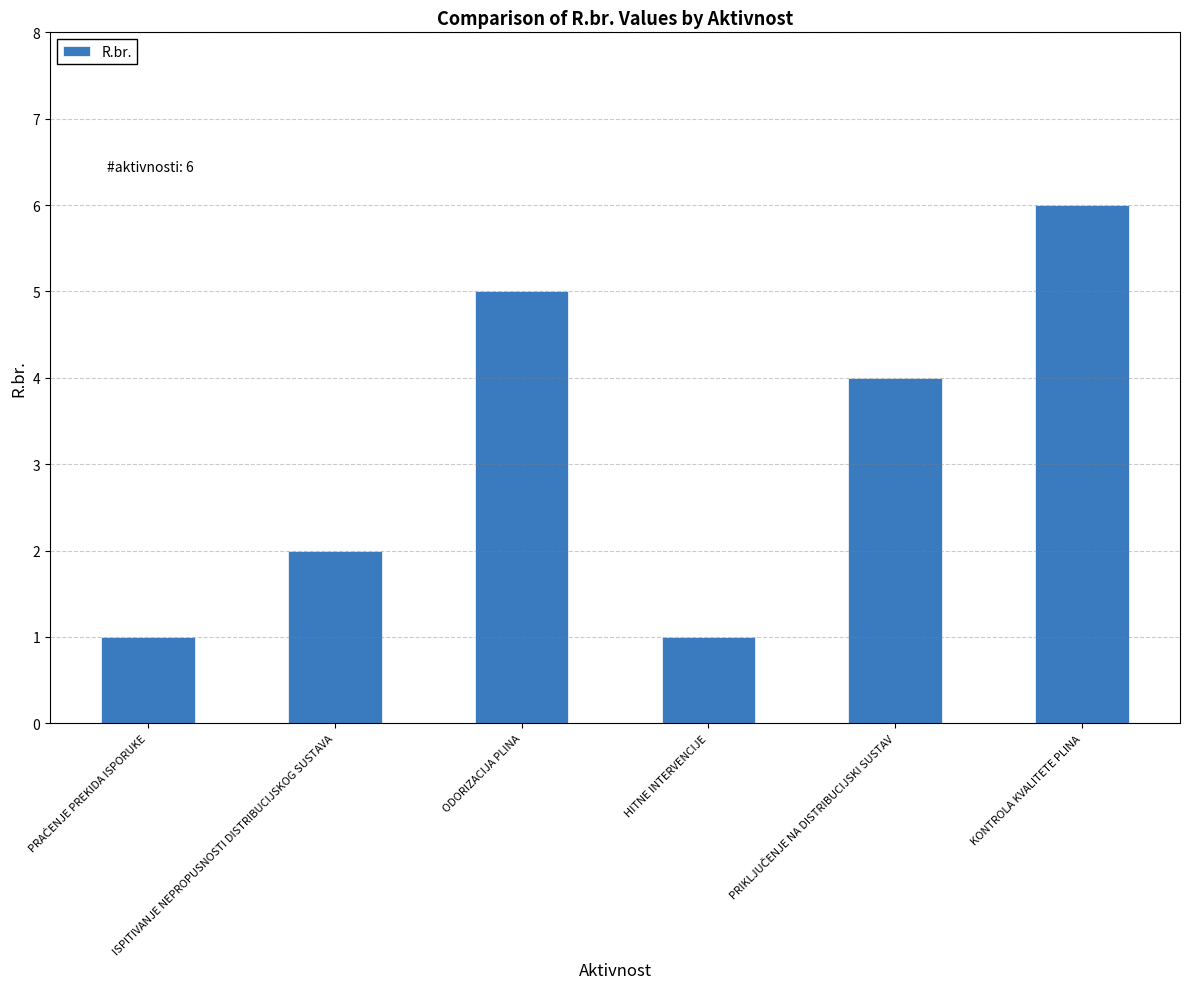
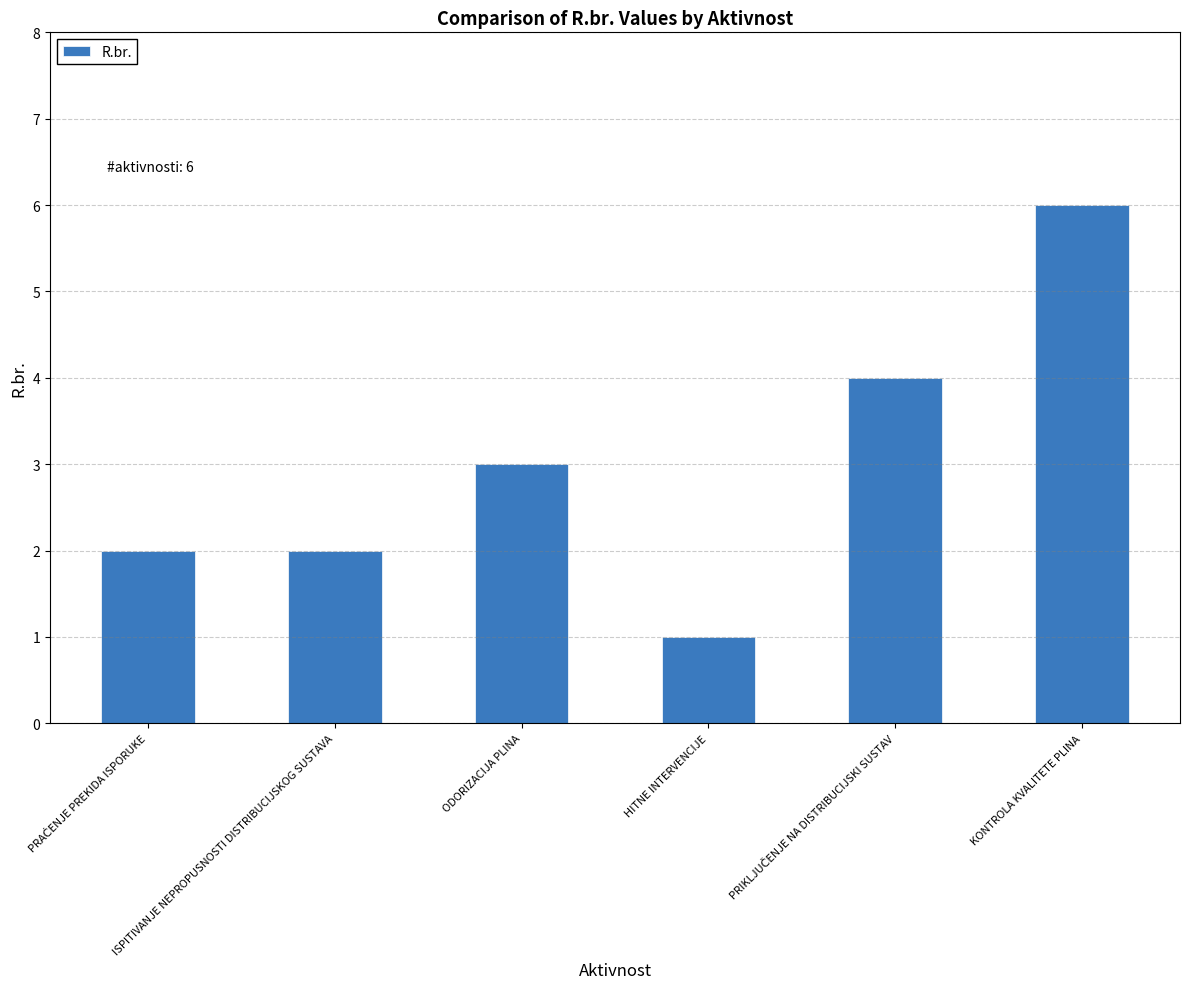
  {
-   "PRAĆENJE PREKIDA ISPORUKE": 1,
+   "PRAĆENJE PREKIDA ISPORUKE": 2,
    "ISPITIVANJE NEPROPUSNOSTI DISTRIBUCIJSKOG SUSTAVA": 2,
-   "ODORIZACIJA PLINA": 5,
+   "ODORIZACIJA PLINA": 3,
    "HITNE INTERVENCIJE": 1,
    "PRIKLJUČENJE NA DISTRIBUCIJSKI SUSTAV": 4,
    "KONTROLA KVALITETE PLINA": 6
  }
